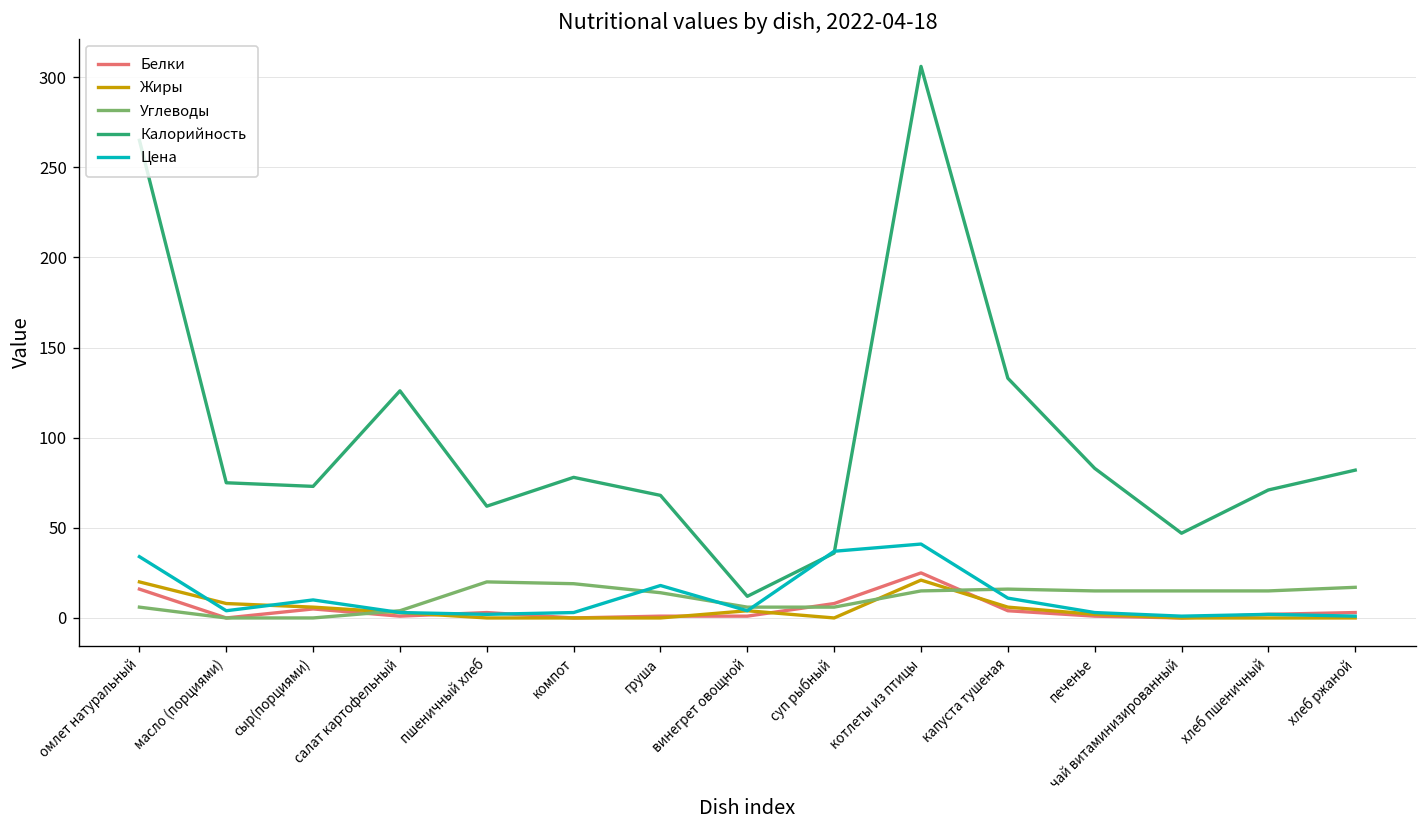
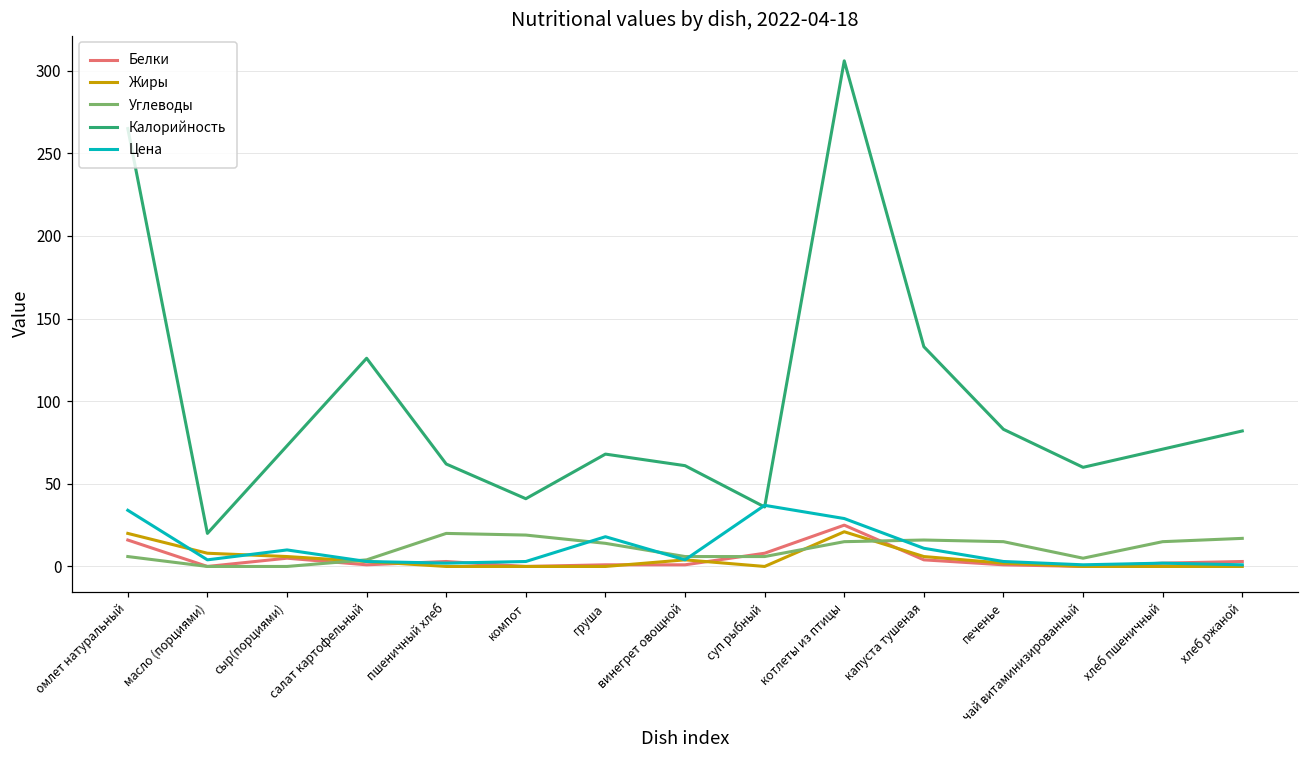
  {
    "Белки": {
      "омлет натуральный": 16,
      "салат картофельный": 1,
      "винегрет овощной": 1,
      "суп рыбный": 8,
      "котлеты из птицы": 25,
      "капуста тушеная": 4,
      "хлеб ржаной": 3
    },
    "Жиры": {
      "омлет натуральный": 20,
      "масло (порциями)": 8,
      "пшеничный хлеб": 0,
      "суп рыбный": 0,
      "котлеты из птицы": 21,
      "капуста тушеная": 6,
      "хлеб пшеничный": 0
    },
    "Углеводы": {
      "омлет натуральный": 6,
      "сыр(порциями)": 0,
      "пшеничный хлеб": 20,
      "компот": 19,
      "груша": 14,
      "винегрет овощной": 6,
      "суп рыбный": 6,
      "котлеты из птицы": 15,
      "капуста тушеная": 16,
      "печенье": 15,
-     "чай витаминизированный": 15,
+     "чай витаминизированный": 5,
      "хлеб пшеничный": 15,
      "хлеб ржаной": 17
    },
    "Калорийность": {
-     "масло (порциями)": 75,
+     "масло (порциями)": 20,
      "сыр(порциями)": 73,
      "салат картофельный": 126,
      "пшеничный хлеб": 62,
-     "компот": 78,
+     "компот": 41,
      "груша": 68,
-     "винегрет овощной": 12,
+     "винегрет овощной": 61,
      "котлеты из птицы": 306,
      "капуста тушеная": 133,
      "печенье": 83,
-     "чай витаминизированный": 47,
+     "чай витаминизированный": 60,
      "хлеб пшеничный": 71,
      "хлеб ржаной": 82
    },
    "Цена": {
      "омлет натуральный": 34,
      "масло (порциями)": 4,
      "сыр(порциями)": 10,
      "компот": 3,
      "груша": 18,
-     "котлеты из птицы": 41,
+     "котлеты из птицы": 29,
      "капуста тушеная": 11
    }
  }
